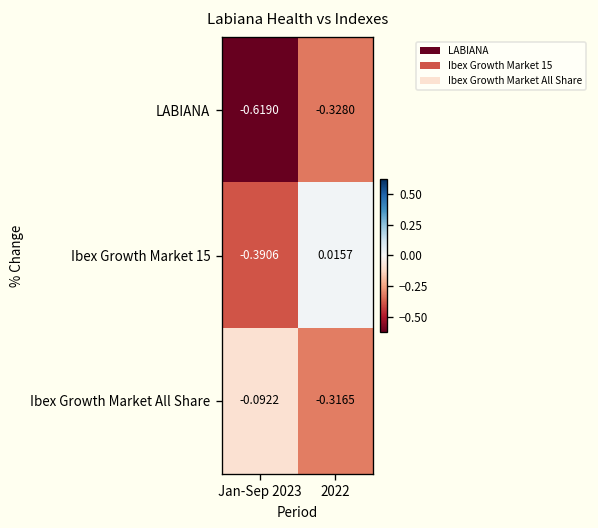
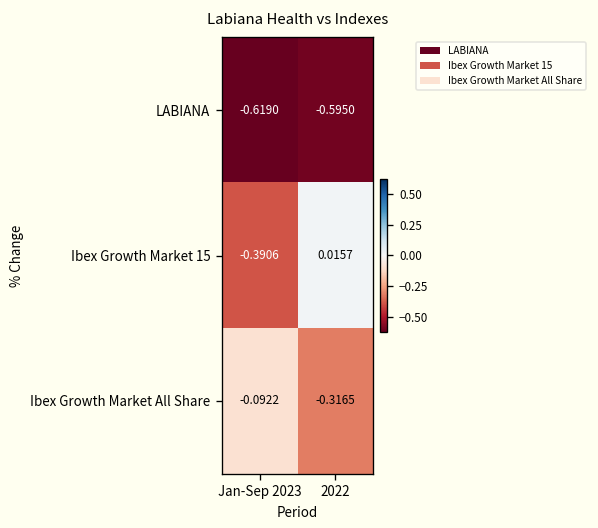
  {
    "LABIANA": {
      "Jan-Sep 2023": -0.6190,
-     "2022": -0.3280
+     "2022": -0.5950
    },
    "Ibex Growth Market 15": {
      "Jan-Sep 2023": -0.3906,
      "2022": 0.0157
    },
    "Ibex Growth Market All Share": {
      "Jan-Sep 2023": -0.0922,
      "2022": -0.3165
    }
  }
